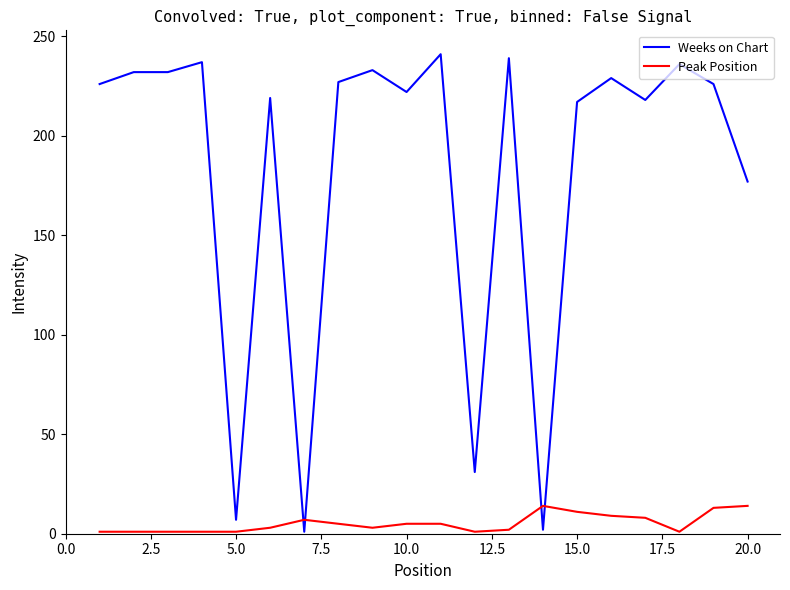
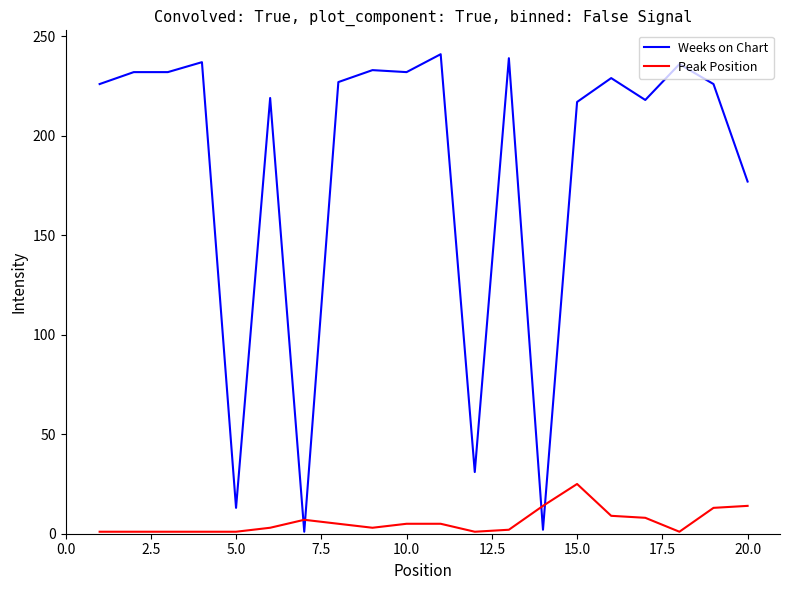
  {
    "Weeks on Chart": {
-     "5.0": 7,
-     "10.0": 222,
+     "5.0": 13,
+     "10.0": 232,
      "15.0": 217,
      "20.0": 177
    },
    "Peak Position": {
      "5.0": 1,
      "10.0": 5,
-     "15.0": 11,
+     "15.0": 25,
      "20.0": 14
    }
  }
